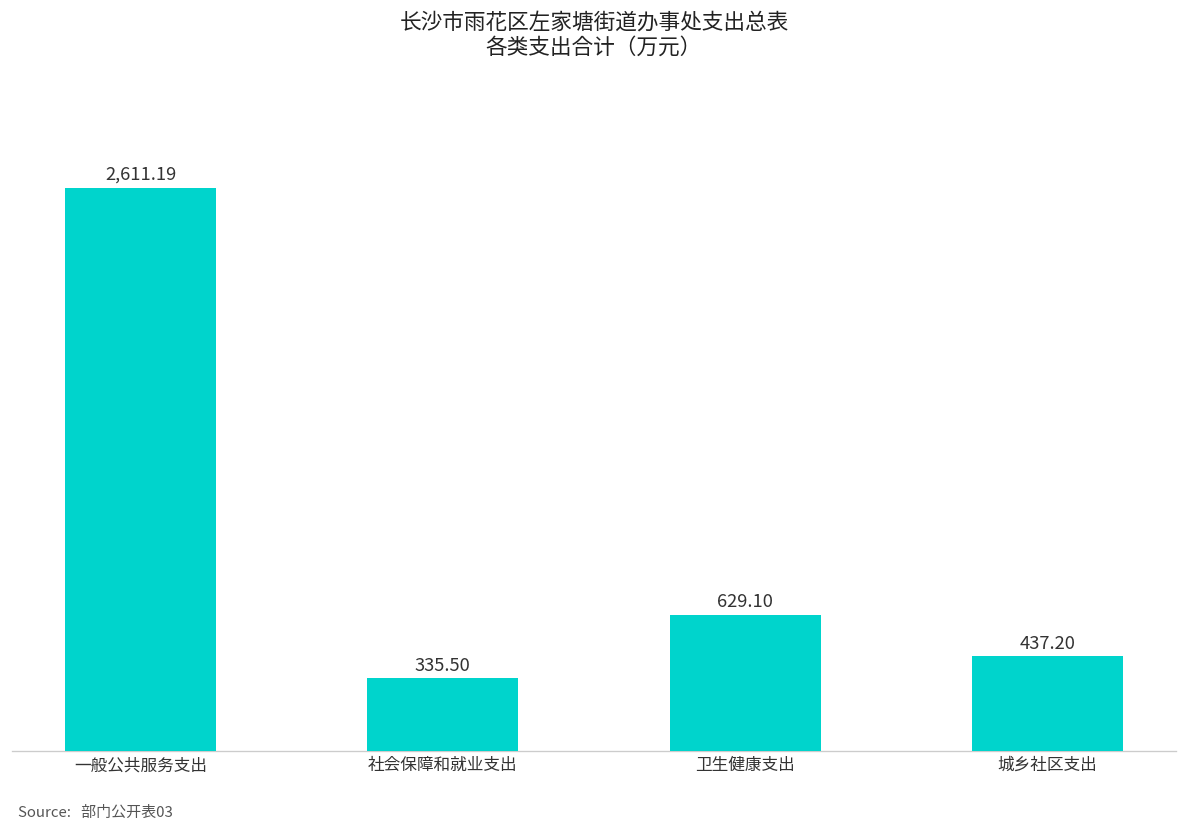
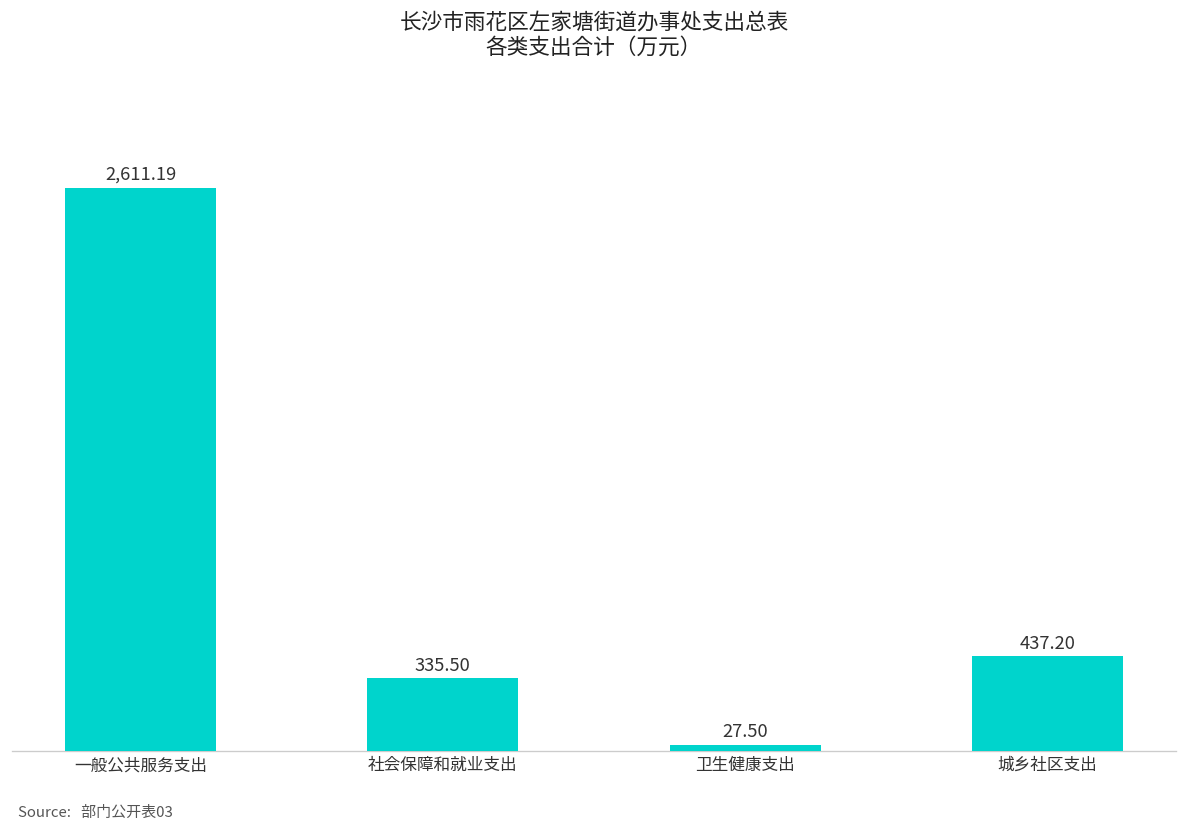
  {
    "一般公共服务支出": "2,611.19",
    "社会保障和就业支出": "335.50",
-   "卫生健康支出": "629.10",
+   "卫生健康支出": "27.50",
    "城乡社区支出": "437.20"
  }
